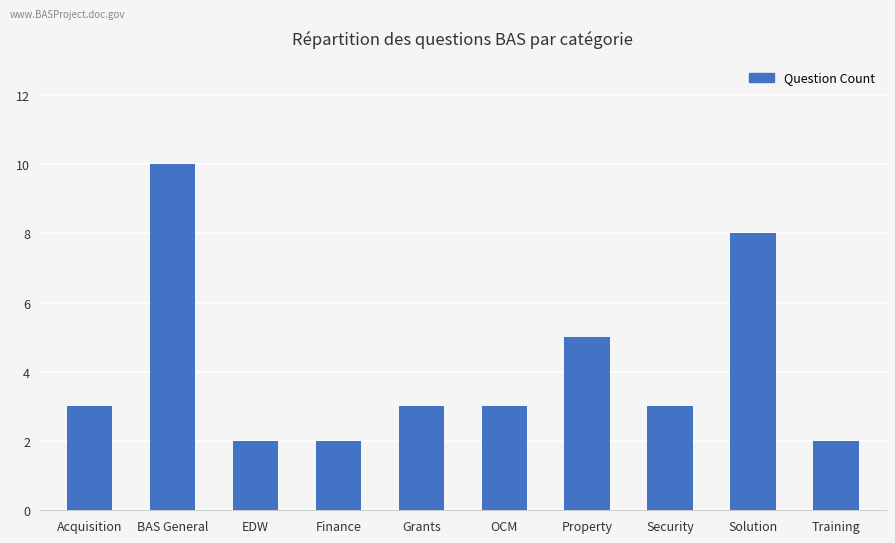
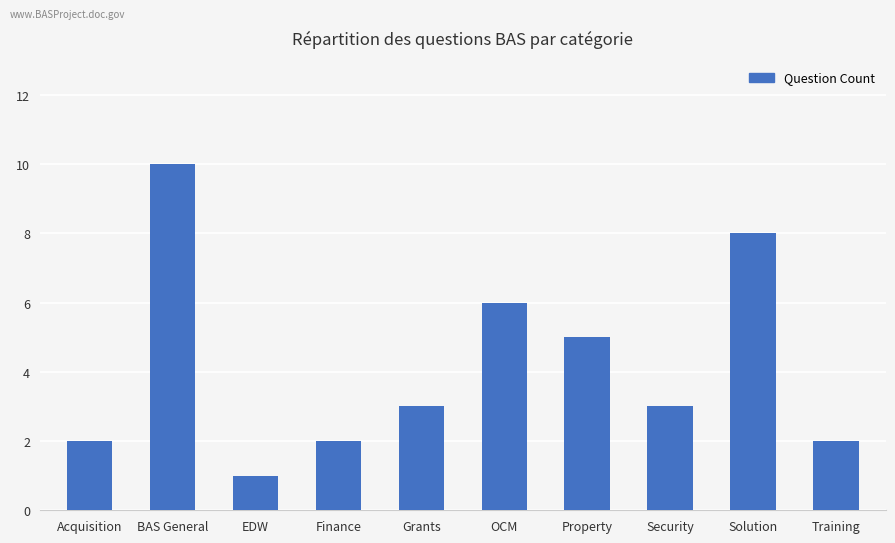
  {
-   "Acquisition": 3,
+   "Acquisition": 2,
    "BAS General": 10,
-   "EDW": 2,
+   "EDW": 1,
    "Finance": 2,
    "Grants": 3,
-   "OCM": 3,
+   "OCM": 6,
    "Property": 5,
    "Security": 3,
    "Solution": 8,
    "Training": 2
  }
